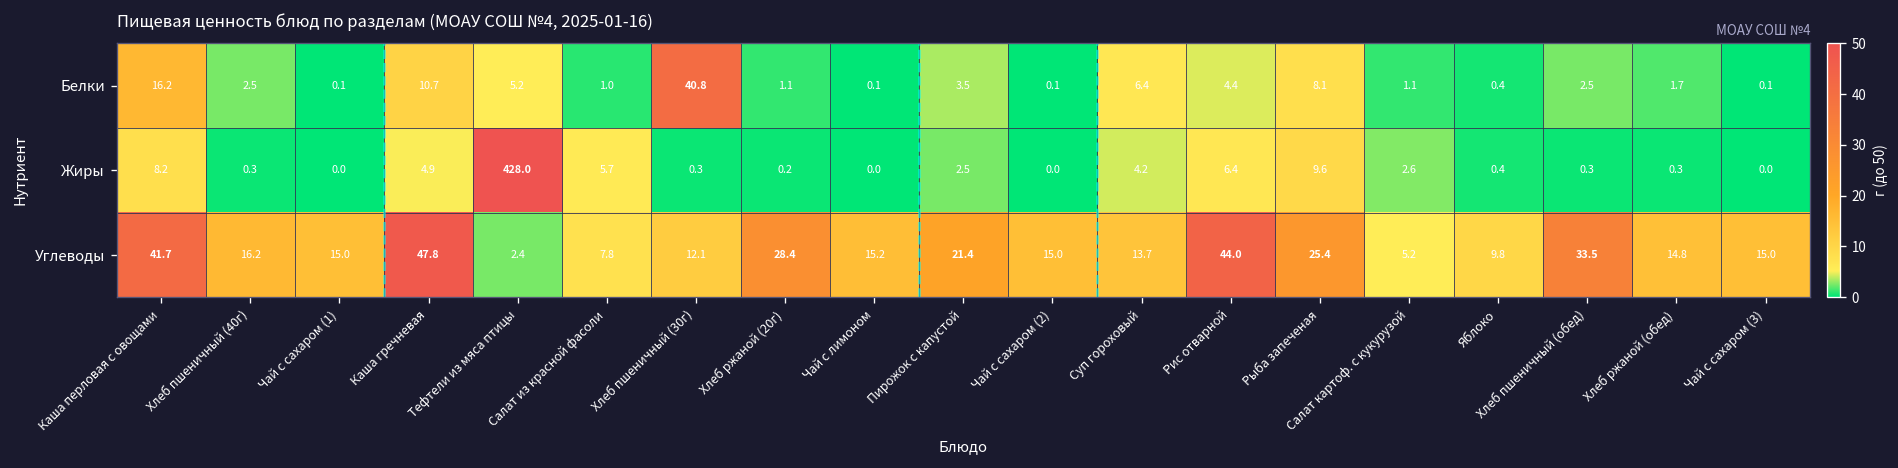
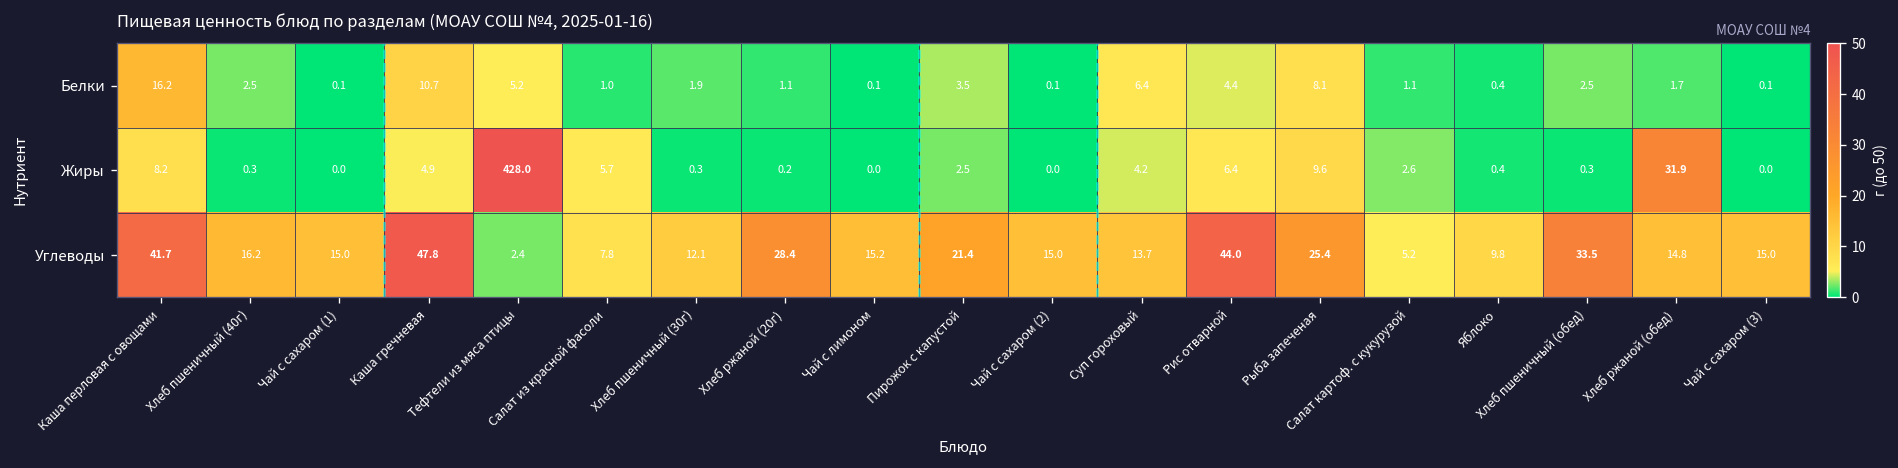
  {
    "Белки": {
      "Каша перловая с овощами": 16.2,
      "Хлеб пшеничный (40г)": 2.5,
      "Чай с сахаром (1)": 0.1,
      "Каша гречневая": 10.7,
      "Тефтели из мяса птицы": 5.2,
      "Салат из красной фасоли": 1.0,
-     "Хлеб пшеничный (30г)": 40.8,
+     "Хлеб пшеничный (30г)": 1.9,
      "Хлеб ржаной (20г)": 1.1,
      "Чай с лимоном": 0.1,
      "Пирожок с капустой": 3.5,
      "Чай с сахаром (2)": 0.1,
      "Суп гороховый": 6.4,
      "Рис отварной": 4.4,
      "Рыба запеченая": 8.1,
      "Салат картоф. с кукурузой": 1.1,
      "Яблоко": 0.4,
      "Хлеб пшеничный (обед)": 2.5,
      "Хлеб ржаной (обед)": 1.7,
      "Чай с сахаром (3)": 0.1
    },
    "Жиры": {
      "Каша перловая с овощами": 8.2,
      "Хлеб пшеничный (40г)": 0.3,
      "Чай с сахаром (1)": 0.0,
      "Каша гречневая": 4.9,
      "Тефтели из мяса птицы": 428.0,
      "Салат из красной фасоли": 5.7,
      "Хлеб пшеничный (30г)": 0.3,
      "Хлеб ржаной (20г)": 0.2,
      "Чай с лимоном": 0.0,
      "Пирожок с капустой": 2.5,
      "Чай с сахаром (2)": 0.0,
      "Суп гороховый": 4.2,
      "Рис отварной": 6.4,
      "Рыба запеченая": 9.6,
      "Салат картоф. с кукурузой": 2.6,
      "Яблоко": 0.4,
      "Хлеб пшеничный (обед)": 0.3,
-     "Хлеб ржаной (обед)": 0.3,
+     "Хлеб ржаной (обед)": 31.9,
      "Чай с сахаром (3)": 0.0
    },
    "Углеводы": {
      "Каша перловая с овощами": 41.7,
      "Хлеб пшеничный (40г)": 16.2,
      "Чай с сахаром (1)": 15.0,
      "Каша гречневая": 47.8,
      "Тефтели из мяса птицы": 2.4,
      "Салат из красной фасоли": 7.8,
      "Хлеб пшеничный (30г)": 12.1,
      "Хлеб ржаной (20г)": 28.4,
      "Чай с лимоном": 15.2,
      "Пирожок с капустой": 21.4,
      "Чай с сахаром (2)": 15.0,
      "Суп гороховый": 13.7,
      "Рис отварной": 44.0,
      "Рыба запеченая": 25.4,
      "Салат картоф. с кукурузой": 5.2,
      "Яблоко": 9.8,
      "Хлеб пшеничный (обед)": 33.5,
      "Хлеб ржаной (обед)": 14.8,
      "Чай с сахаром (3)": 15.0
    }
  }
